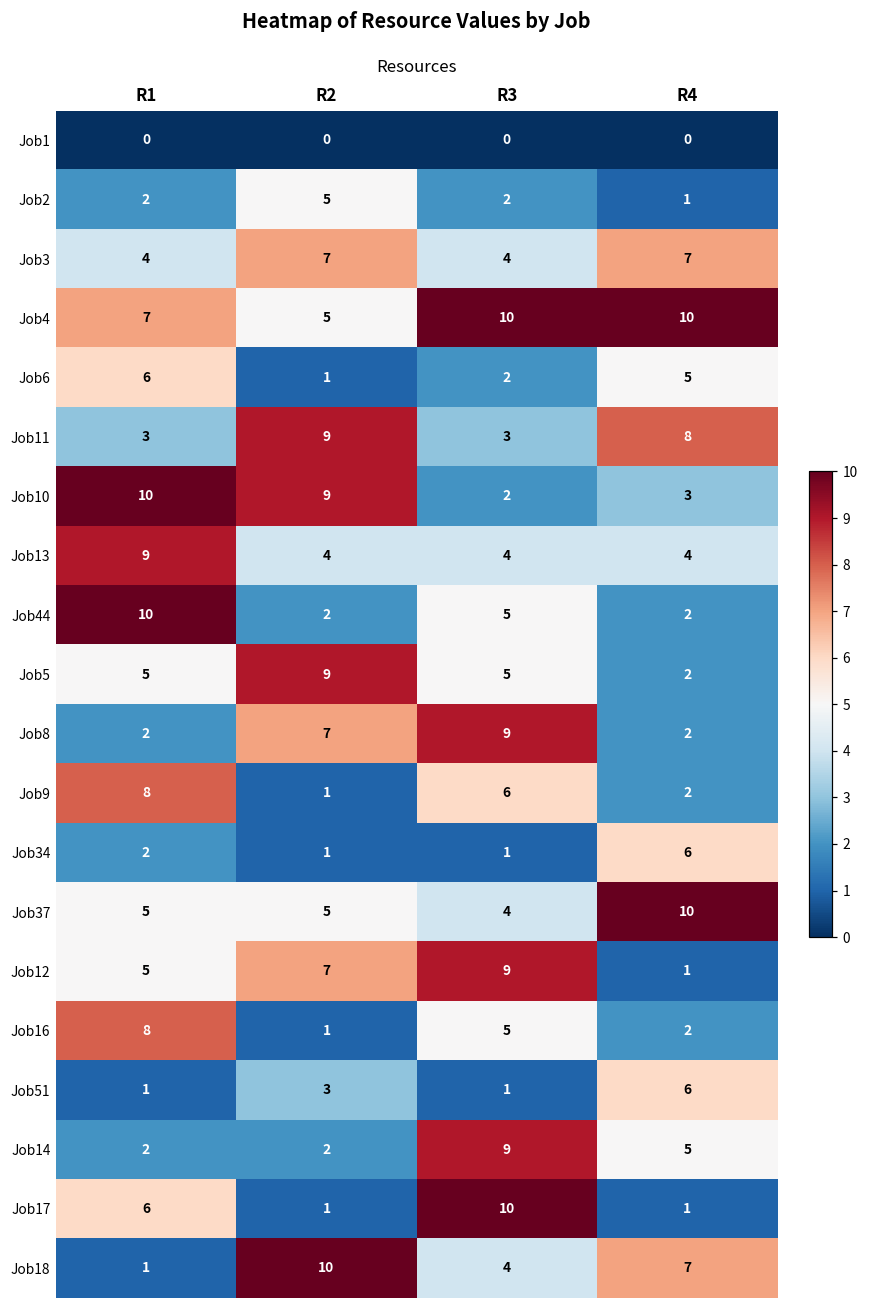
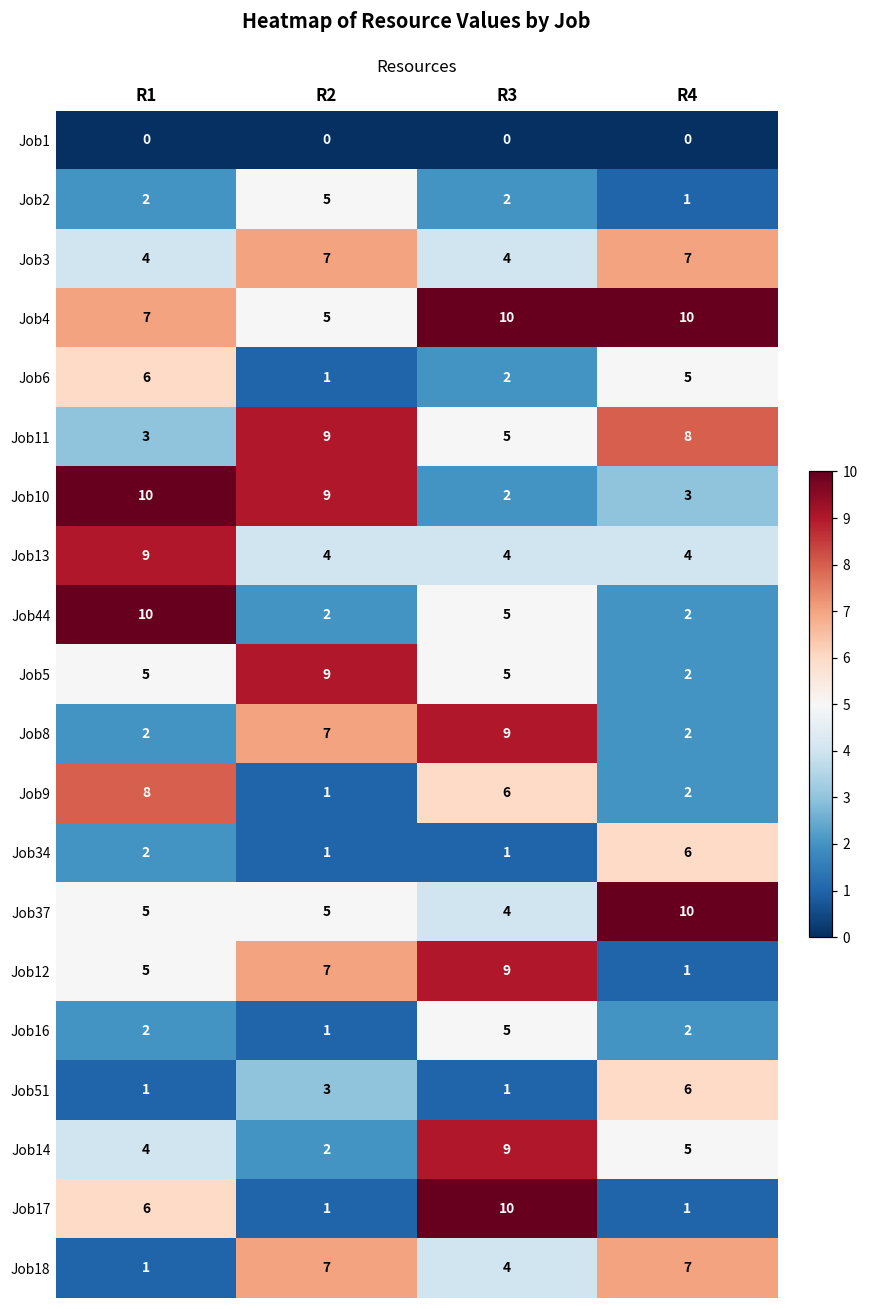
  {
    "Job1": {
      "R1": 0,
      "R2": 0,
      "R3": 0,
      "R4": 0
    },
    "Job2": {
      "R1": 2,
      "R2": 5,
      "R3": 2,
      "R4": 1
    },
    "Job3": {
      "R1": 4,
      "R2": 7,
      "R3": 4,
      "R4": 7
    },
    "Job4": {
      "R1": 7,
      "R2": 5,
      "R3": 10,
      "R4": 10
    },
    "Job6": {
      "R1": 6,
      "R2": 1,
      "R3": 2,
      "R4": 5
    },
    "Job11": {
      "R1": 3,
      "R2": 9,
-     "R3": 3,
+     "R3": 5,
      "R4": 8
    },
    "Job10": {
      "R1": 10,
      "R2": 9,
      "R3": 2,
      "R4": 3
    },
    "Job13": {
      "R1": 9,
      "R2": 4,
      "R3": 4,
      "R4": 4
    },
    "Job44": {
      "R1": 10,
      "R2": 2,
      "R3": 5,
      "R4": 2
    },
    "Job5": {
      "R1": 5,
      "R2": 9,
      "R3": 5,
      "R4": 2
    },
    "Job8": {
      "R1": 2,
      "R2": 7,
      "R3": 9,
      "R4": 2
    },
    "Job9": {
      "R1": 8,
      "R2": 1,
      "R3": 6,
      "R4": 2
    },
    "Job34": {
      "R1": 2,
      "R2": 1,
      "R3": 1,
      "R4": 6
    },
    "Job37": {
      "R1": 5,
      "R2": 5,
      "R3": 4,
      "R4": 10
    },
    "Job12": {
      "R1": 5,
      "R2": 7,
      "R3": 9,
      "R4": 1
    },
    "Job16": {
-     "R1": 8,
+     "R1": 2,
      "R2": 1,
      "R3": 5,
      "R4": 2
    },
    "Job51": {
      "R1": 1,
      "R2": 3,
      "R3": 1,
      "R4": 6
    },
    "Job14": {
-     "R1": 2,
+     "R1": 4,
      "R2": 2,
      "R3": 9,
      "R4": 5
    },
    "Job17": {
      "R1": 6,
      "R2": 1,
      "R3": 10,
      "R4": 1
    },
    "Job18": {
      "R1": 1,
-     "R2": 10,
+     "R2": 7,
      "R3": 4,
      "R4": 7
    }
  }
